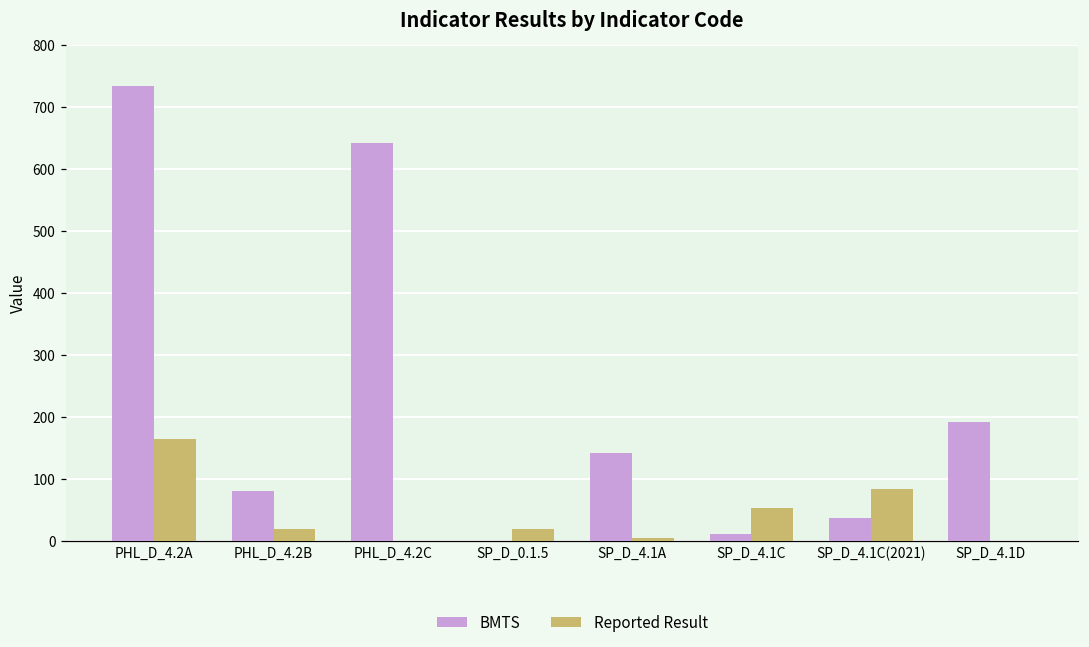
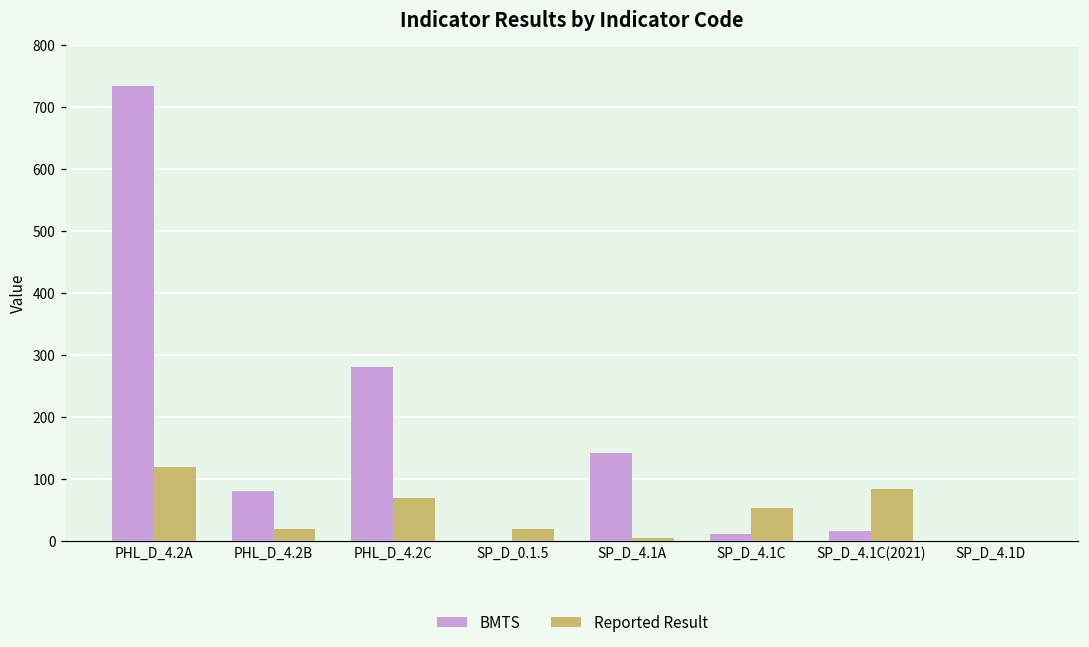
  {
    "BMTS": {
      "PHL_D_4.2A": 730,
      "PHL_D_4.2B": 80,
-     "PHL_D_4.2C": 640,
+     "PHL_D_4.2C": 280,
      "SP_D_0.1.5": 0,
      "SP_D_4.1A": 140,
      "SP_D_4.1C": 10,
-     "SP_D_4.1C(2021)": 40,
-     "SP_D_4.1D": 190
+     "SP_D_4.1C(2021)": 20,
+     "SP_D_4.1D": 0
    },
    "Reported Result": {
-     "PHL_D_4.2A": 170,
+     "PHL_D_4.2A": 120,
      "PHL_D_4.2B": 20,
-     "PHL_D_4.2C": 0,
+     "PHL_D_4.2C": 70,
      "SP_D_0.1.5": 20,
      "SP_D_4.1A": 10,
      "SP_D_4.1C": 50,
      "SP_D_4.1C(2021)": 90,
      "SP_D_4.1D": 0
    }
  }
